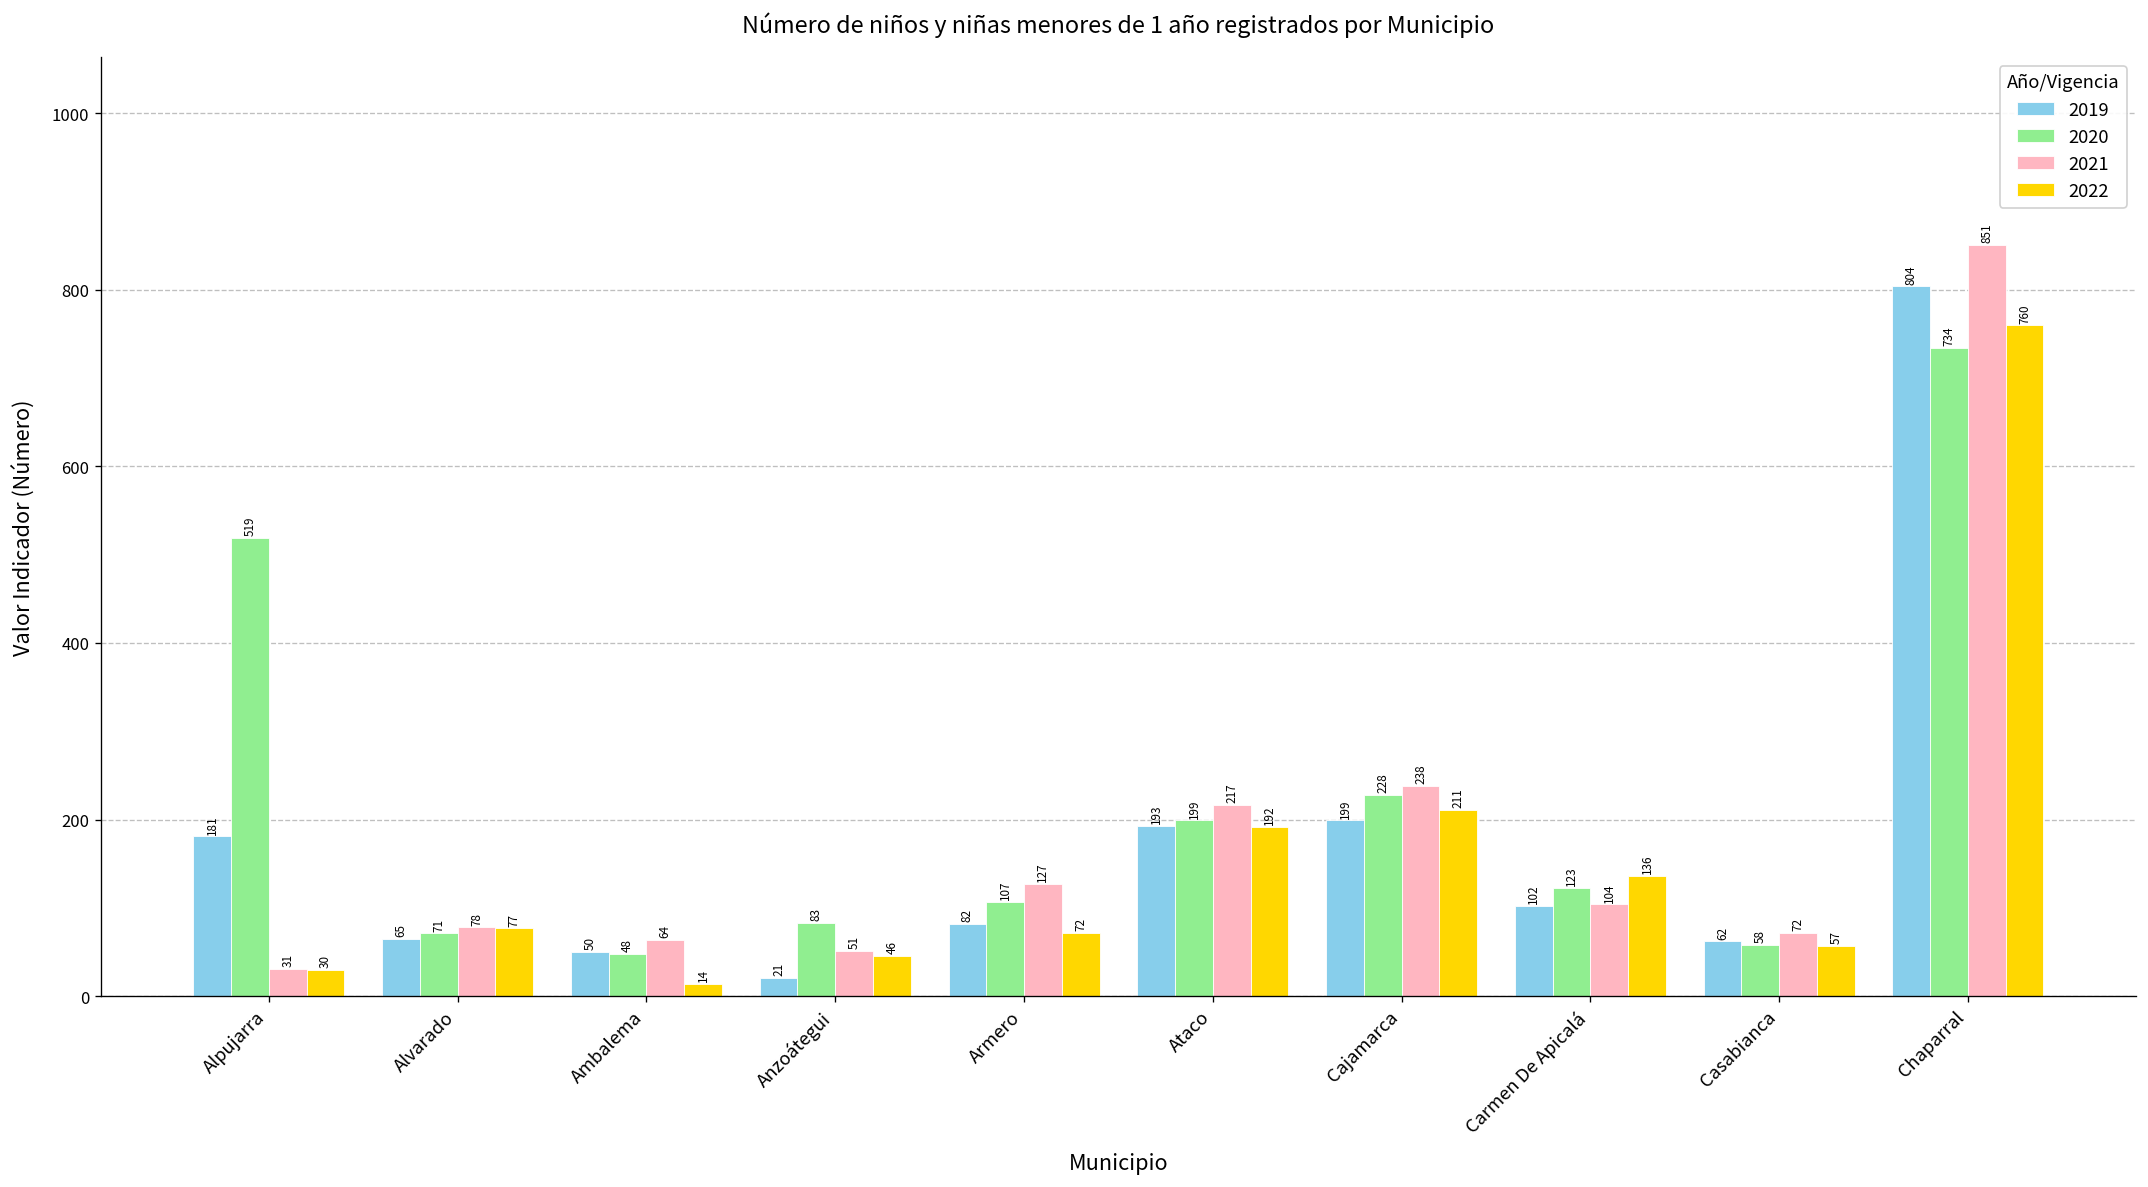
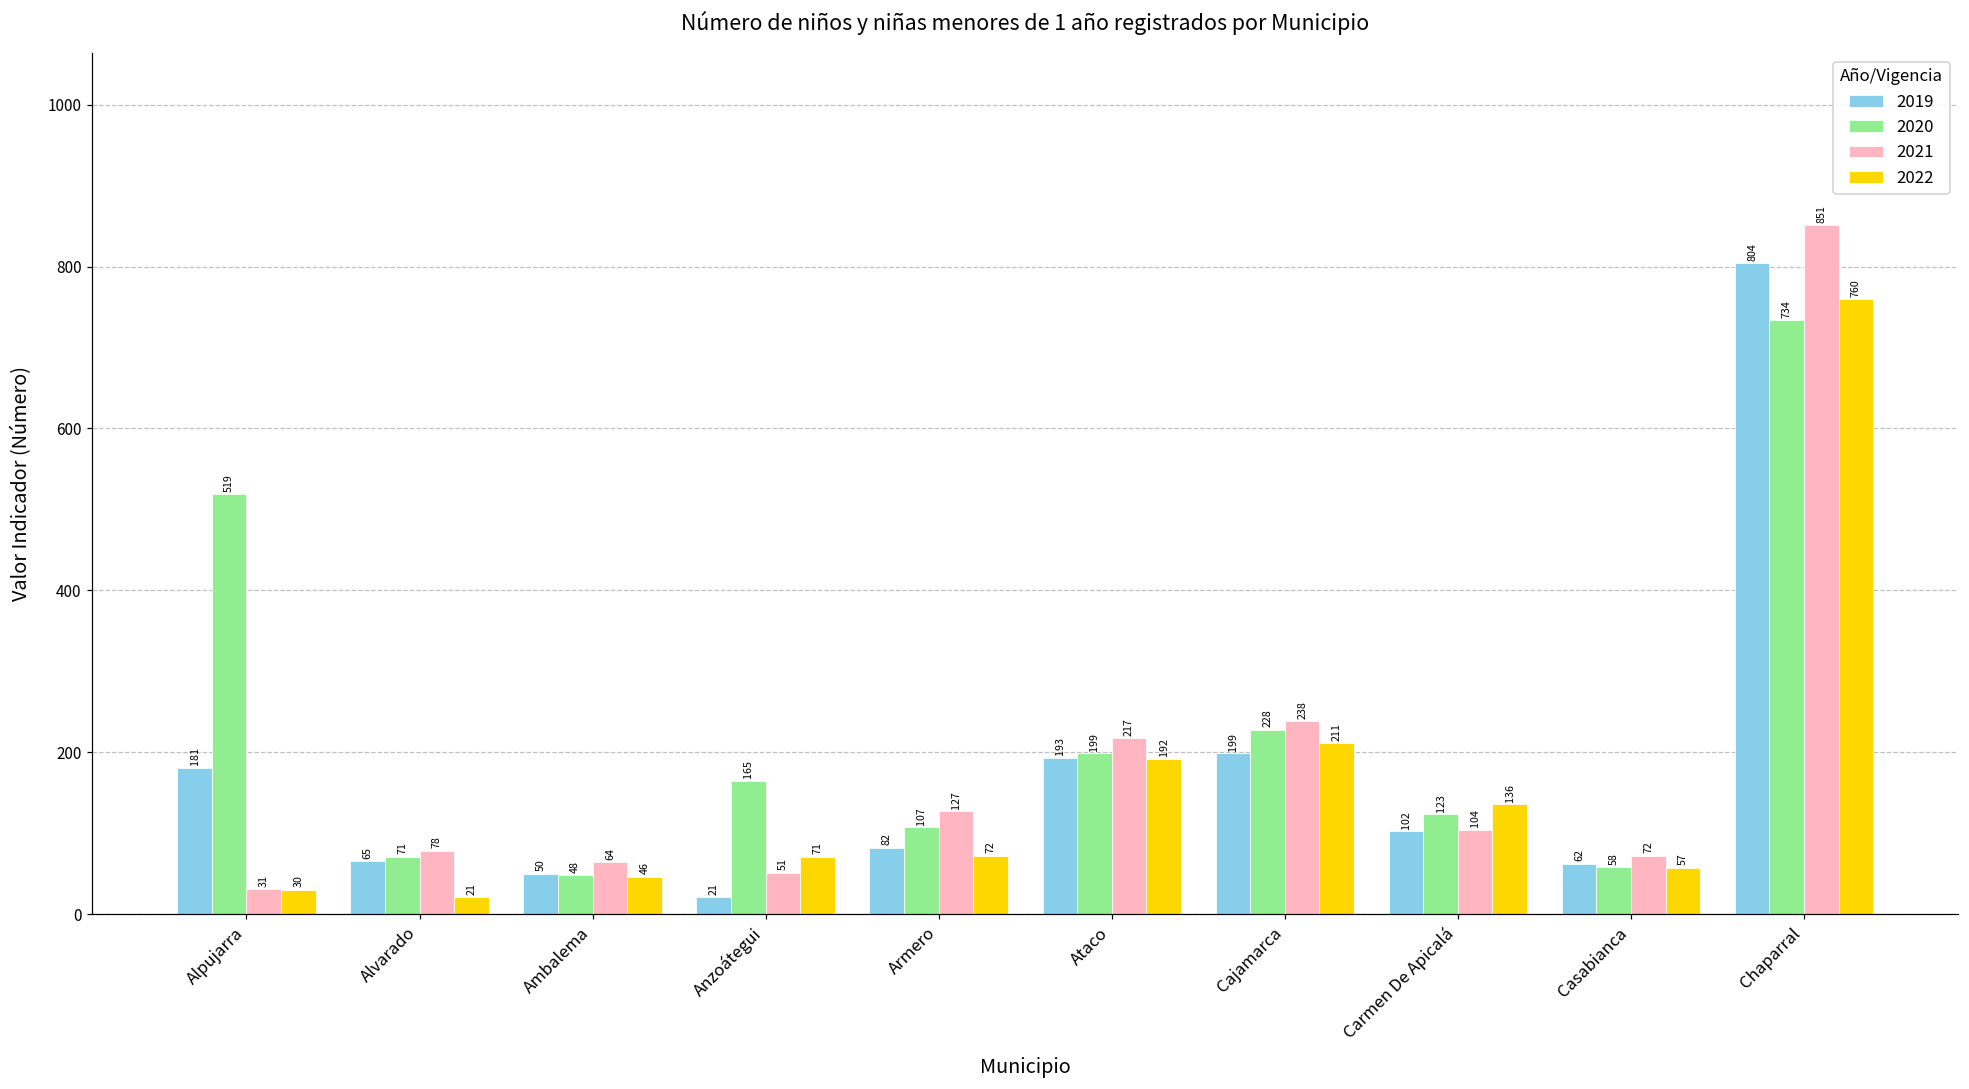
  {
    "2019": {
      "Alpujarra": 181,
      "Alvarado": 65,
      "Ambalema": 50,
      "Anzoátegui": 21,
      "Armero": 82,
      "Ataco": 193,
      "Cajamarca": 199,
      "Carmen De Apicalá": 102,
      "Casabianca": 62,
      "Chaparral": 804
    },
    "2020": {
      "Alpujarra": 519,
      "Alvarado": 71,
      "Ambalema": 48,
-     "Anzoátegui": 83,
+     "Anzoátegui": 165,
      "Armero": 107,
      "Ataco": 199,
      "Cajamarca": 228,
      "Carmen De Apicalá": 123,
      "Casabianca": 58,
      "Chaparral": 734
    },
    "2021": {
      "Alpujarra": 31,
      "Alvarado": 78,
      "Ambalema": 64,
      "Anzoátegui": 51,
      "Armero": 127,
      "Ataco": 217,
      "Cajamarca": 238,
      "Carmen De Apicalá": 104,
      "Casabianca": 72,
      "Chaparral": 851
    },
    "2022": {
      "Alpujarra": 30,
-     "Alvarado": 77,
-     "Ambalema": 14,
-     "Anzoátegui": 46,
+     "Alvarado": 21,
+     "Ambalema": 46,
+     "Anzoátegui": 71,
      "Armero": 72,
      "Ataco": 192,
      "Cajamarca": 211,
      "Carmen De Apicalá": 136,
      "Casabianca": 57,
      "Chaparral": 760
    }
  }
